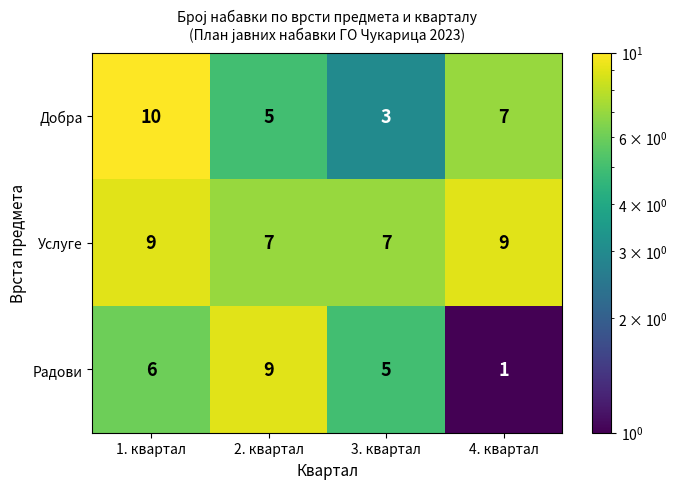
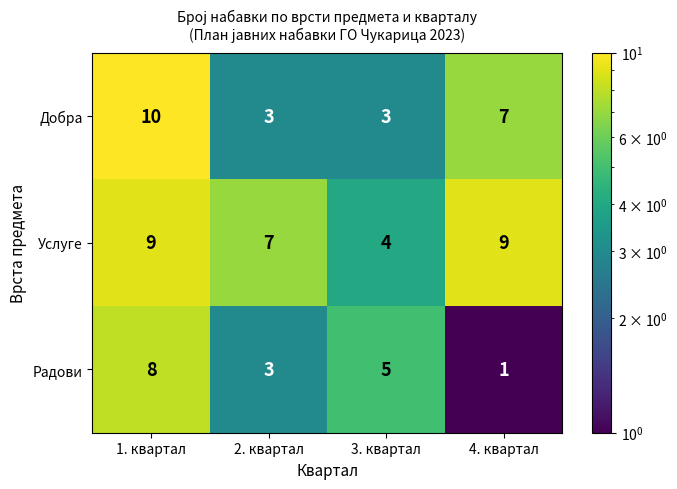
  {
    "Добра": {
      "1. квартал": 10,
-     "2. квартал": 5,
+     "2. квартал": 3,
      "3. квартал": 3,
      "4. квартал": 7
    },
    "Услуге": {
      "1. квартал": 9,
      "2. квартал": 7,
-     "3. квартал": 7,
+     "3. квартал": 4,
      "4. квартал": 9
    },
    "Радови": {
-     "1. квартал": 6,
-     "2. квартал": 9,
+     "1. квартал": 8,
+     "2. квартал": 3,
      "3. квартал": 5,
      "4. квартал": 1
    }
  }
